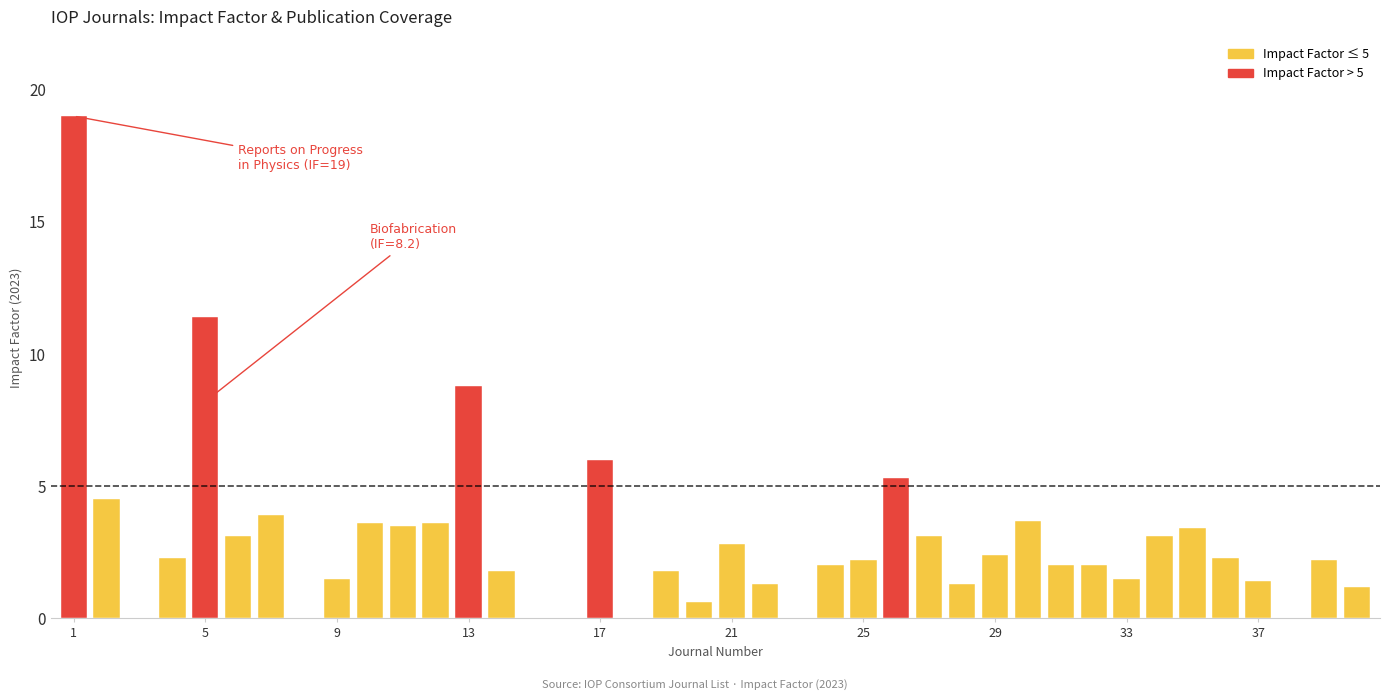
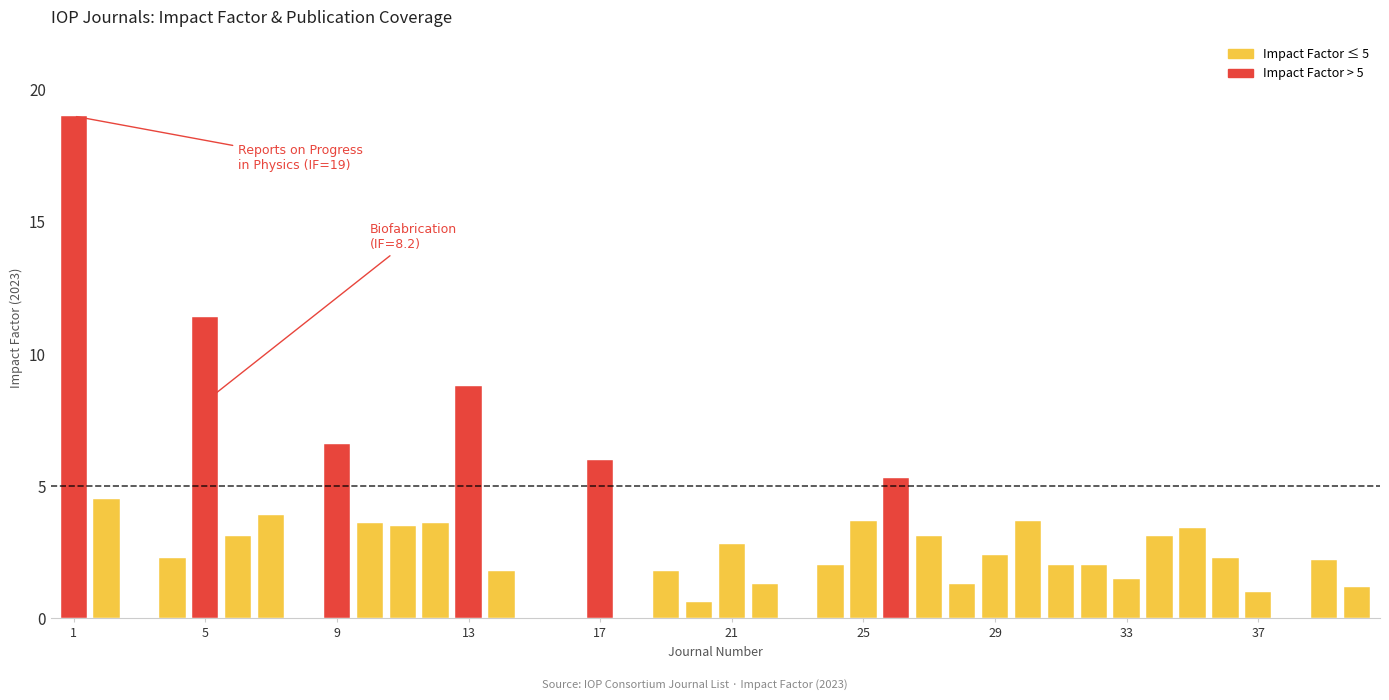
  {
-   "9": 1.5,
+   "9": 6.6,
    "13": 8.8,
    "17": 6.0,
    "21": 2.8,
-   "25": 2.2,
+   "25": 3.7,
    "29": 2.4,
    "33": 1.5,
-   "37": 1.4
+   "37": 1.0
  }
